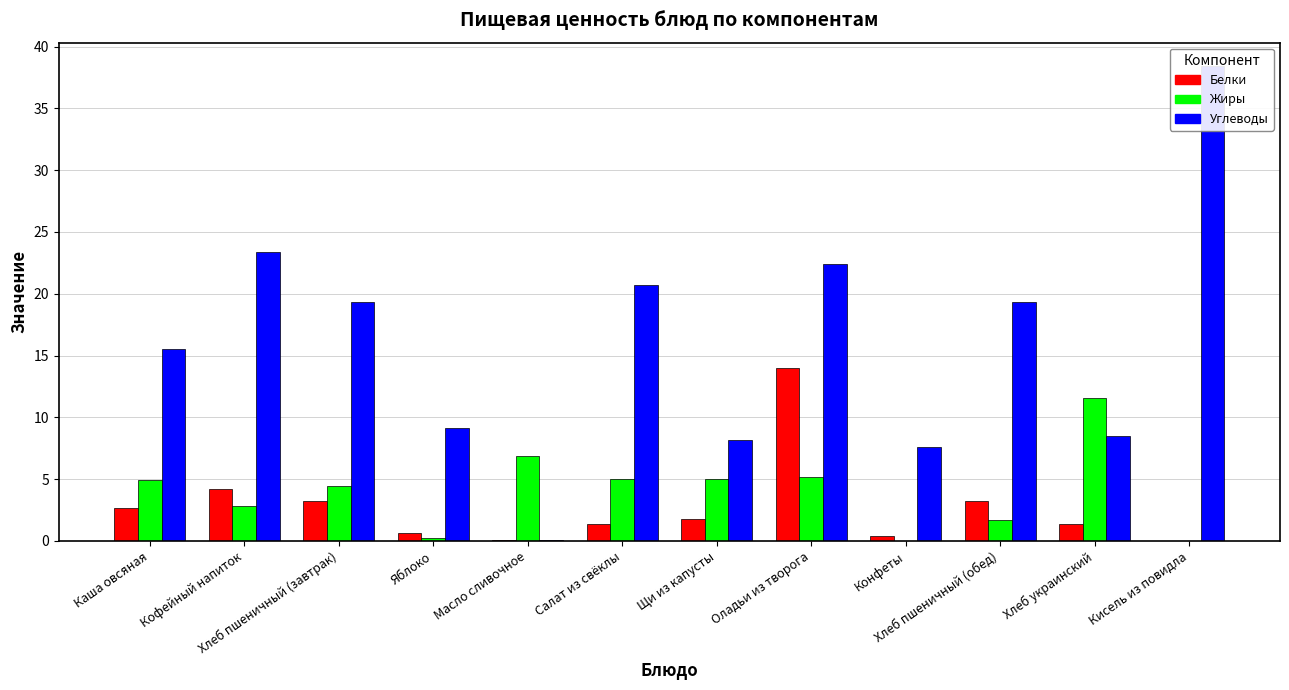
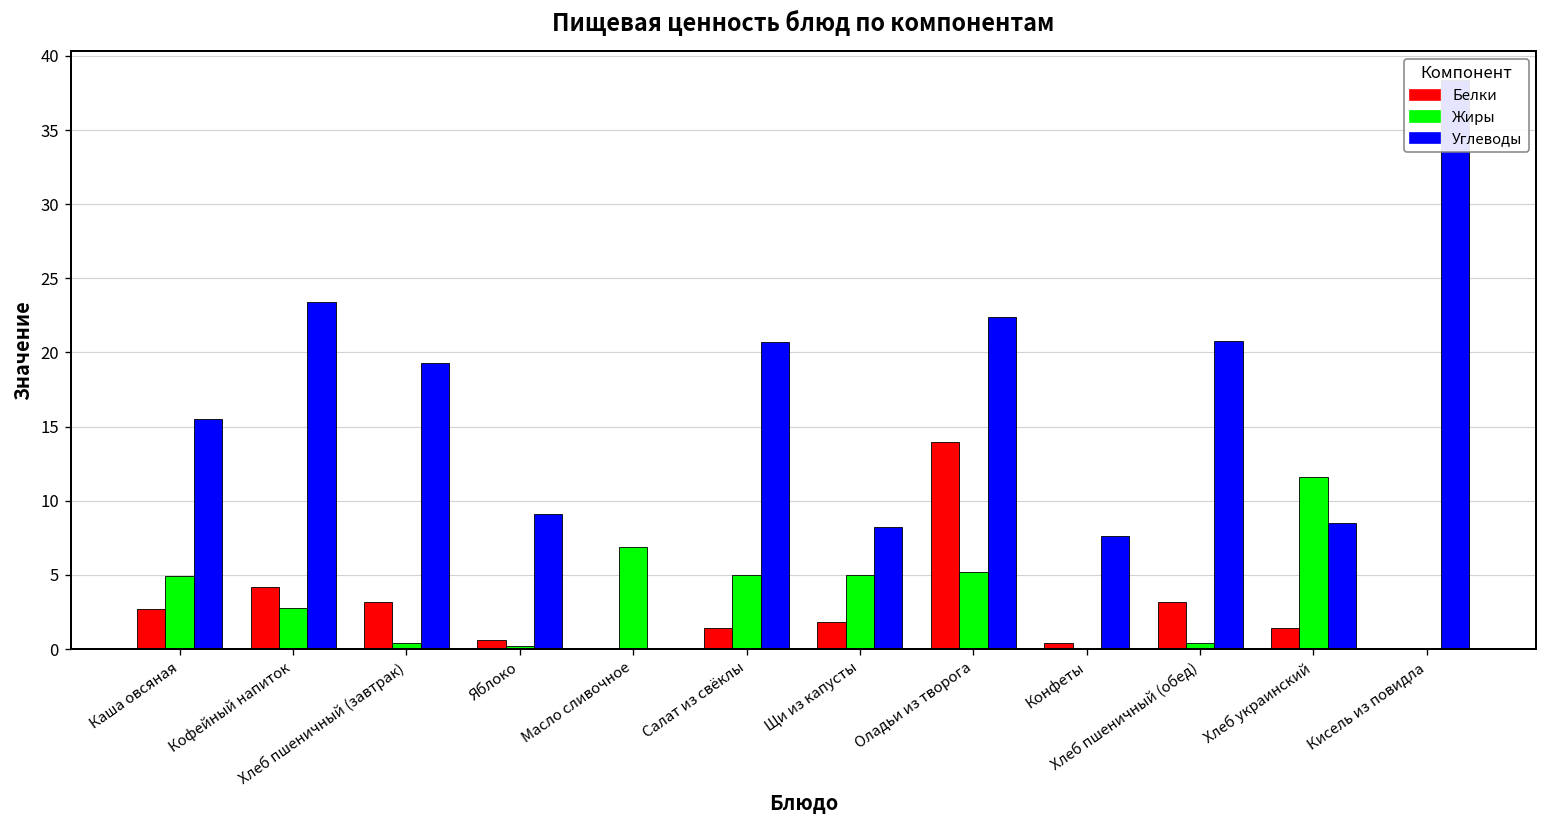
  {
    "Белки": {
      "Каша овсяная": 2.7,
      "Кофейный напиток": 4.2,
      "Хлеб пшеничный (завтрак)": 3.2,
      "Яблоко": 0.6,
      "Салат из свёклы": 1.4,
      "Щи из капусты": 1.8,
      "Оладьи из творога": 14.0,
      "Конфеты": 0.4,
      "Хлеб пшеничный (обед)": 3.2,
      "Хлеб украинский": 1.4,
      "Кисель из повидла": 0.0
    },
    "Жиры": {
      "Каша овсяная": 4.9,
      "Кофейный напиток": 2.8,
-     "Хлеб пшеничный (завтрак)": 4.4,
+     "Хлеб пшеничный (завтрак)": 0.4,
      "Масло сливочное": 6.9,
      "Салат из свёклы": 5.0,
      "Щи из капусты": 5.0,
      "Оладьи из творога": 5.2,
      "Конфеты": 0.0,
-     "Хлеб пшеничный (обед)": 1.7,
+     "Хлеб пшеничный (обед)": 0.4,
      "Хлеб украинский": 11.6,
      "Кисель из повидла": 0.0
    },
    "Углеводы": {
      "Каша овсяная": 15.5,
      "Кофейный напиток": 23.4,
      "Хлеб пшеничный (завтрак)": 19.3,
      "Яблоко": 9.1,
      "Салат из свёклы": 20.7,
      "Щи из капусты": 8.2,
      "Оладьи из творога": 22.4,
      "Конфеты": 7.6,
-     "Хлеб пшеничный (обед)": 19.3,
+     "Хлеб пшеничный (обед)": 20.8,
      "Хлеб украинский": 8.5
    }
  }
